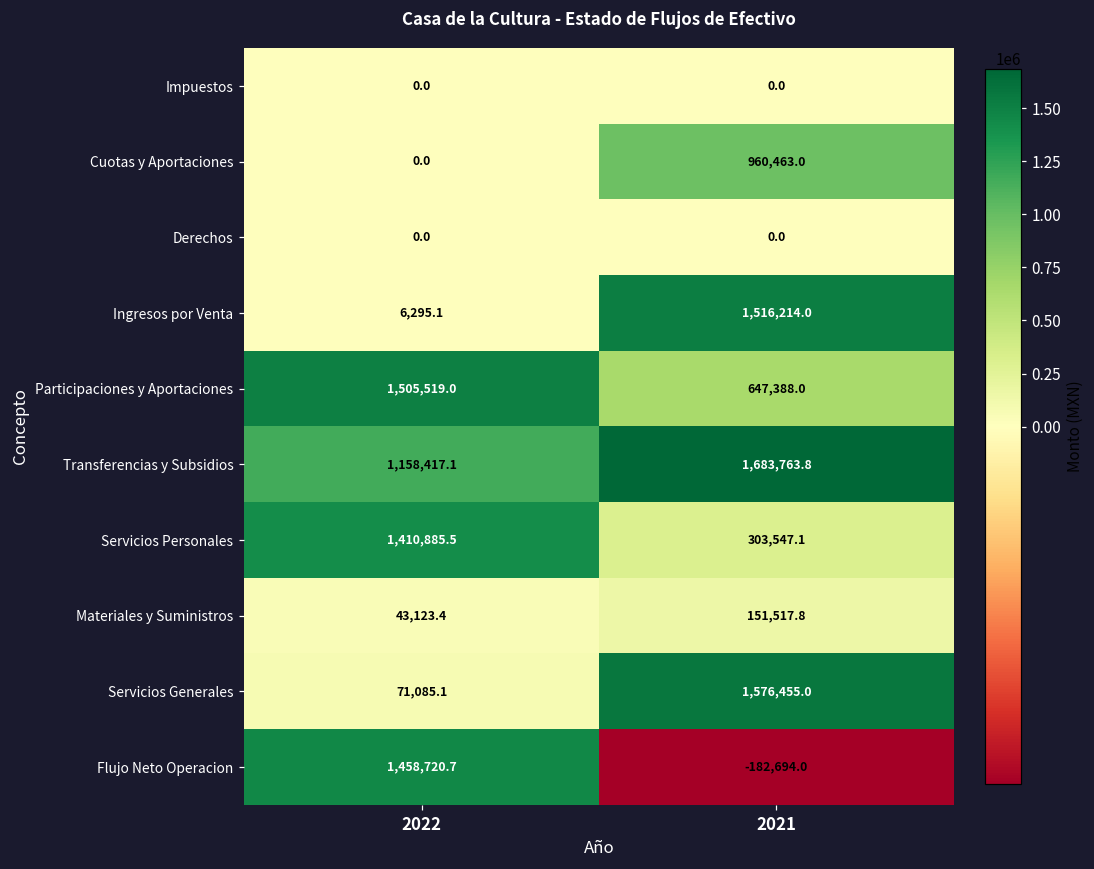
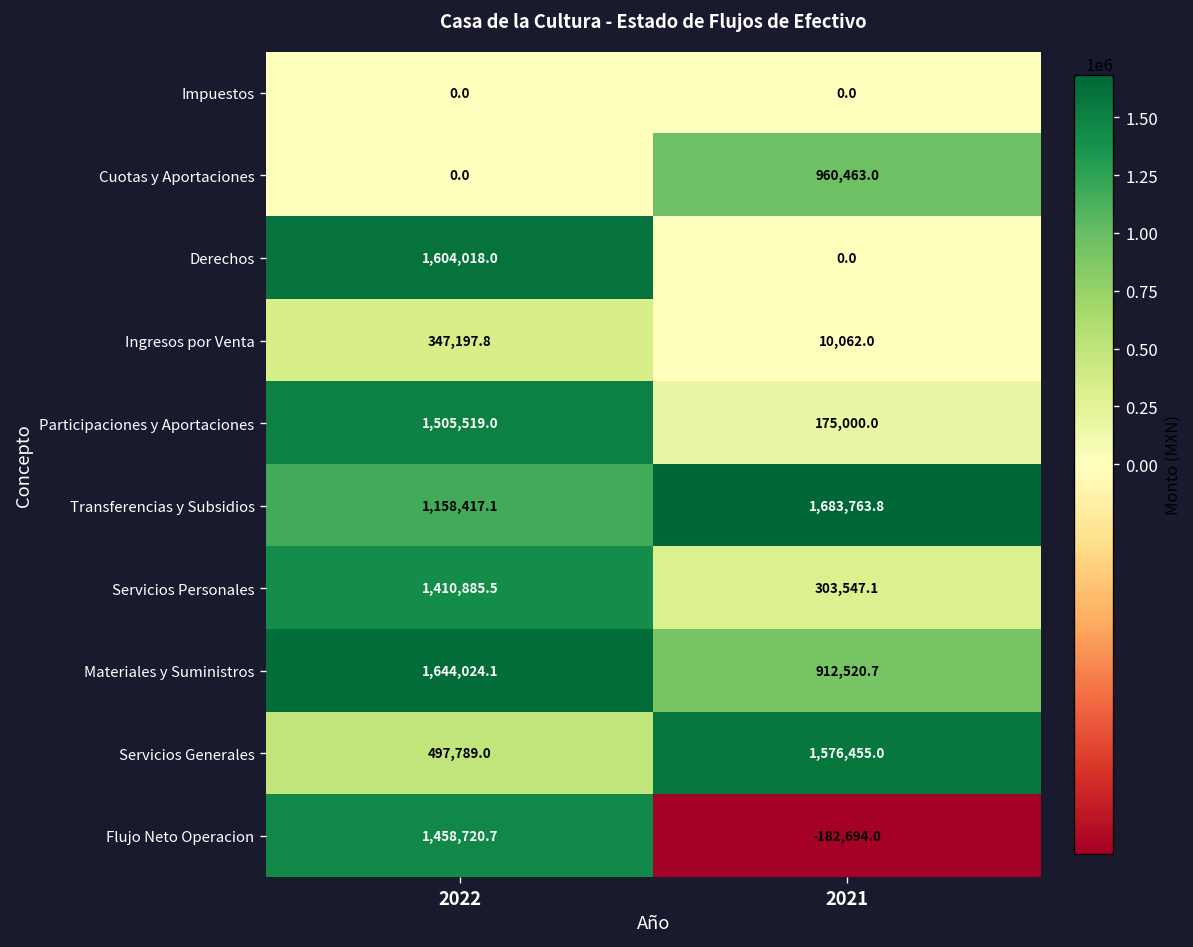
  {
    "Impuestos": {
      "2022": "0.0",
      "2021": "0.0"
    },
    "Cuotas y Aportaciones": {
      "2022": "0.0",
      "2021": "960,463.0"
    },
    "Derechos": {
-     "2022": "0.0",
+     "2022": "1,604,018.0",
      "2021": "0.0"
    },
    "Ingresos por Venta": {
-     "2022": "6,295.1",
-     "2021": "1,516,214.0"
+     "2022": "347,197.8",
+     "2021": "10,062.0"
    },
    "Participaciones y Aportaciones": {
      "2022": "1,505,519.0",
-     "2021": "647,388.0"
+     "2021": "175,000.0"
    },
    "Transferencias y Subsidios": {
      "2022": "1,158,417.1",
      "2021": "1,683,763.8"
    },
    "Servicios Personales": {
      "2022": "1,410,885.5",
      "2021": "303,547.1"
    },
    "Materiales y Suministros": {
-     "2022": "43,123.4",
-     "2021": "151,517.8"
+     "2022": "1,644,024.1",
+     "2021": "912,520.7"
    },
    "Servicios Generales": {
-     "2022": "71,085.1",
+     "2022": "497,789.0",
      "2021": "1,576,455.0"
    },
    "Flujo Neto Operacion": {
      "2022": "1,458,720.7",
      "2021": "-182,694.0"
    }
  }
